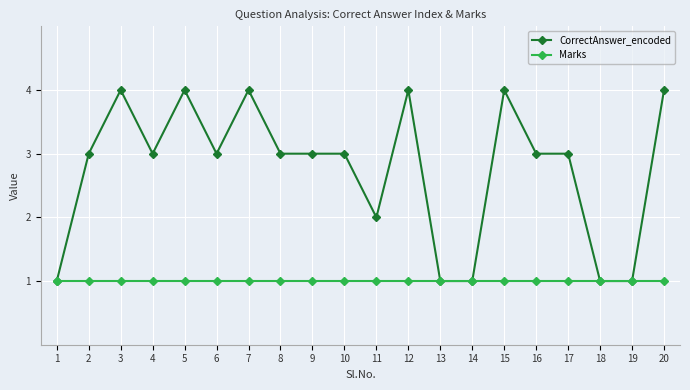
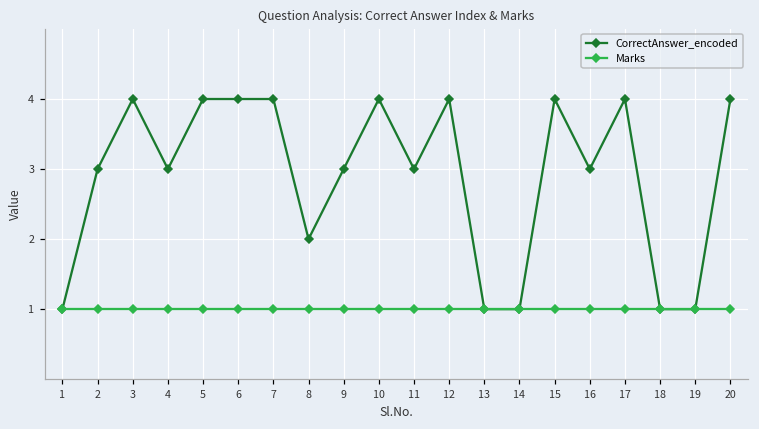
  {
    "CorrectAnswer_encoded": {
      "2": 3,
      "3": 4,
      "4": 3,
      "5": 4,
-     "6": 3,
+     "6": 4,
      "7": 4,
-     "8": 3,
+     "8": 2,
      "9": 3,
-     "10": 3,
-     "11": 2,
+     "10": 4,
+     "11": 3,
      "12": 4,
      "15": 4,
      "16": 3,
-     "17": 3,
+     "17": 4,
      "20": 4
    },
    "Marks": {
      "2": 1,
      "3": 1,
      "4": 1,
      "5": 1,
      "6": 1,
      "7": 1,
      "8": 1,
      "9": 1,
      "10": 1,
      "11": 1,
      "12": 1,
      "15": 1,
      "16": 1,
      "17": 1,
      "20": 1
    }
  }
